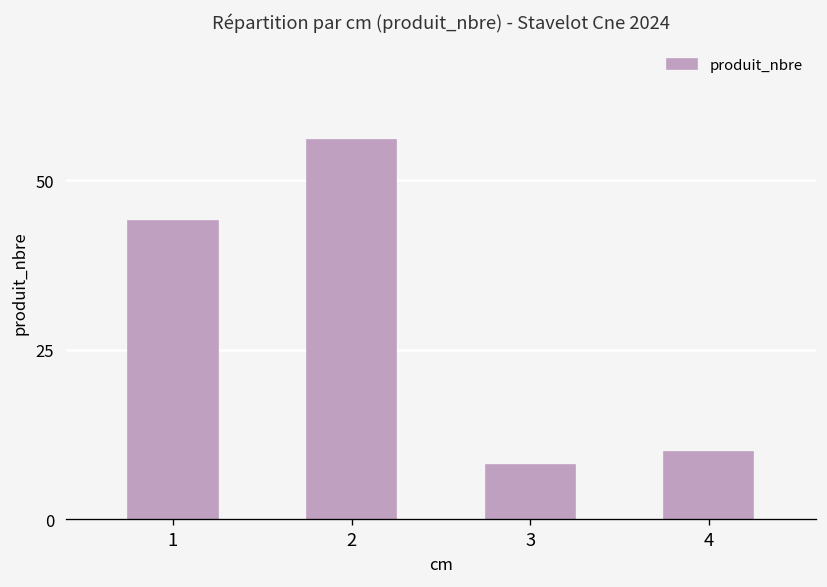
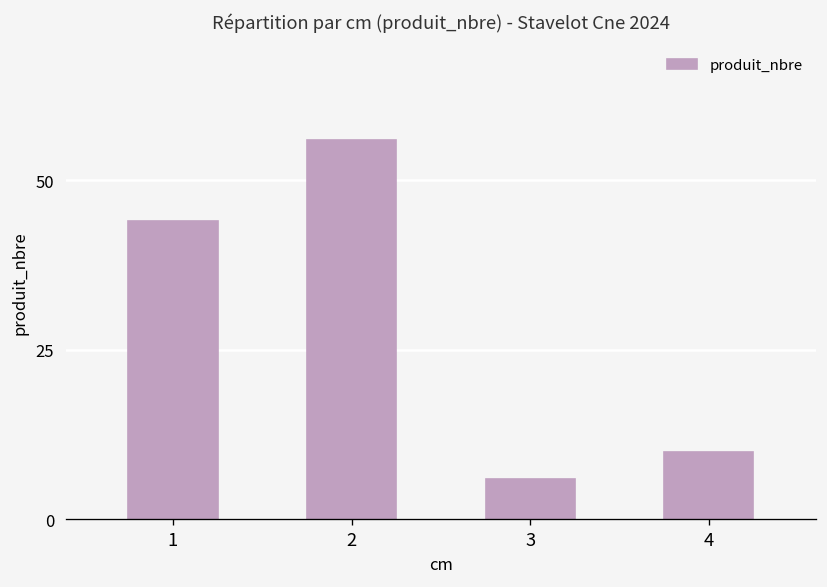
  {
    "1": 44,
    "2": 56,
-   "3": 8,
+   "3": 6,
    "4": 10
  }
